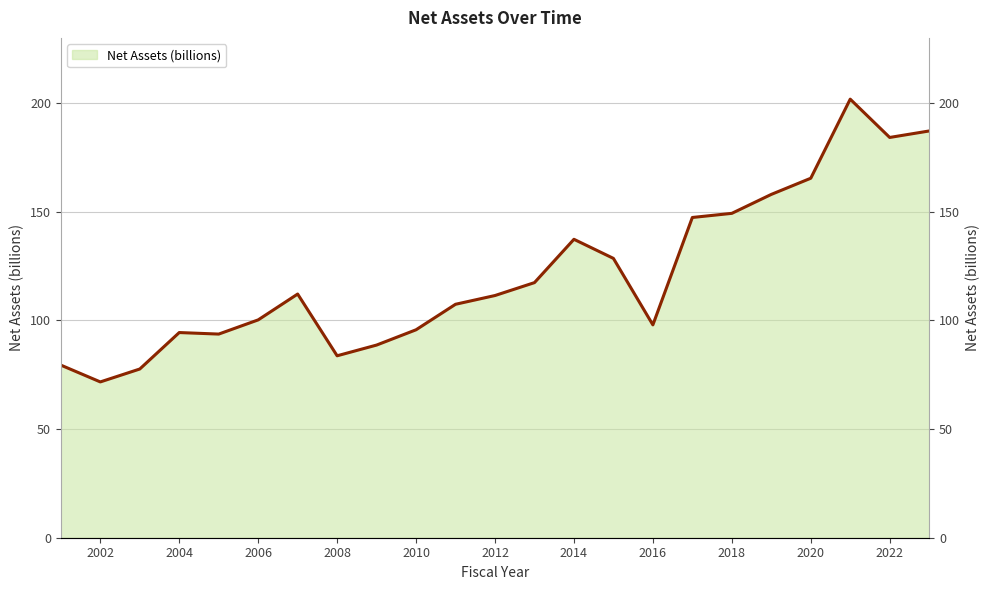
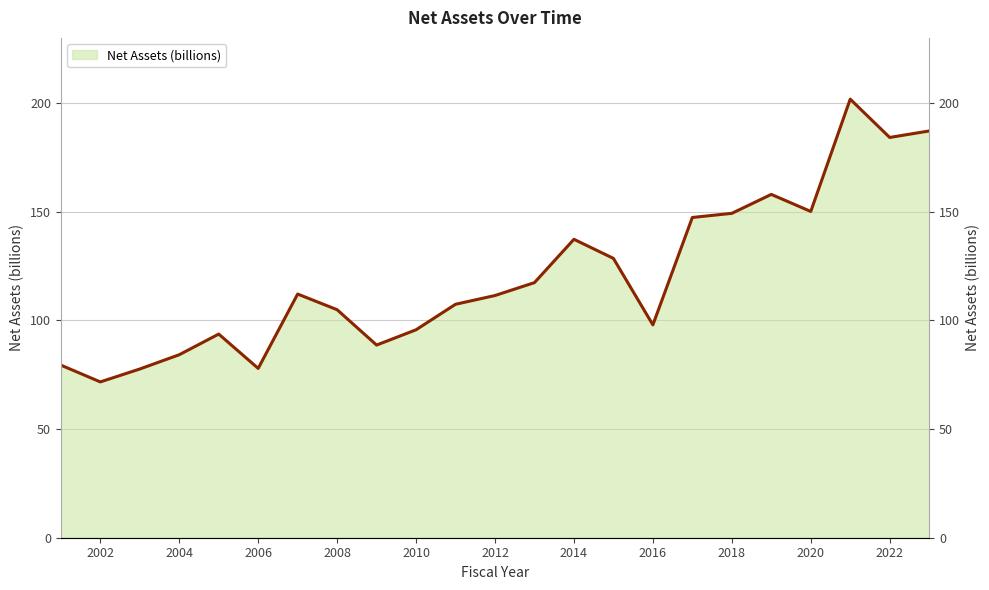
  {
    "2002": 72,
-   "2004": 94,
-   "2006": 100,
-   "2008": 84,
+   "2004": 84,
+   "2006": 78,
+   "2008": 105,
    "2010": 96,
    "2012": 111,
    "2014": 137,
    "2016": 98,
    "2018": 149,
-   "2020": 165,
+   "2020": 150,
    "2022": 184
  }
